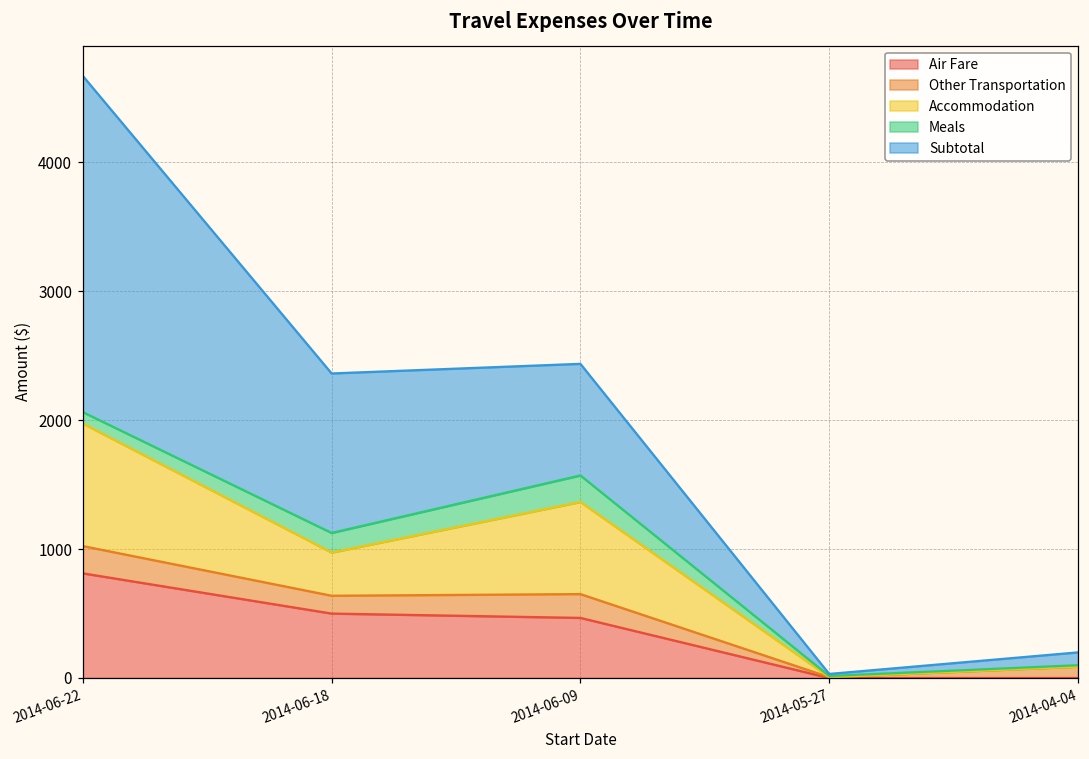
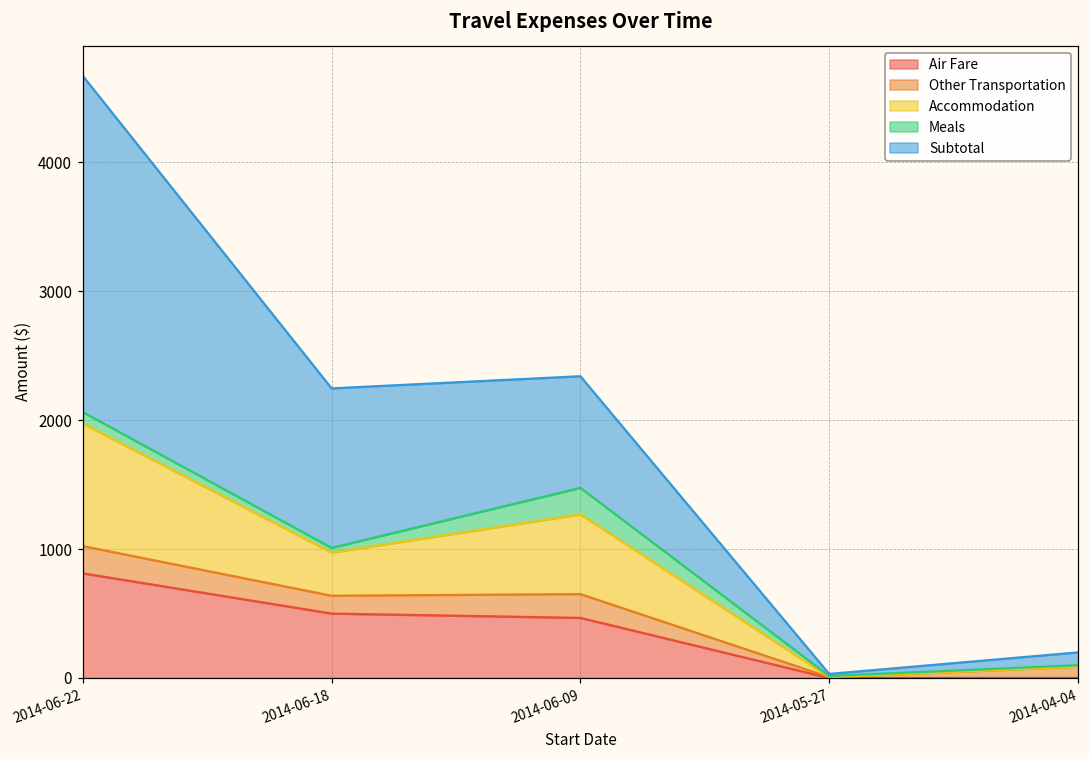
  {
    "Accommodation": {
      "2014-06-22": 950,
      "2014-06-18": 340,
-     "2014-06-09": 710
+     "2014-06-09": 620
    },
    "Meals": {
      "2014-06-22": 90,
-     "2014-06-18": 150,
+     "2014-06-18": 40,
      "2014-06-09": 210
    },
    "Subtotal": {
      "2014-06-22": 2610,
      "2014-06-18": 1240,
      "2014-06-09": 870,
      "2014-04-04": 100
    }
  }
